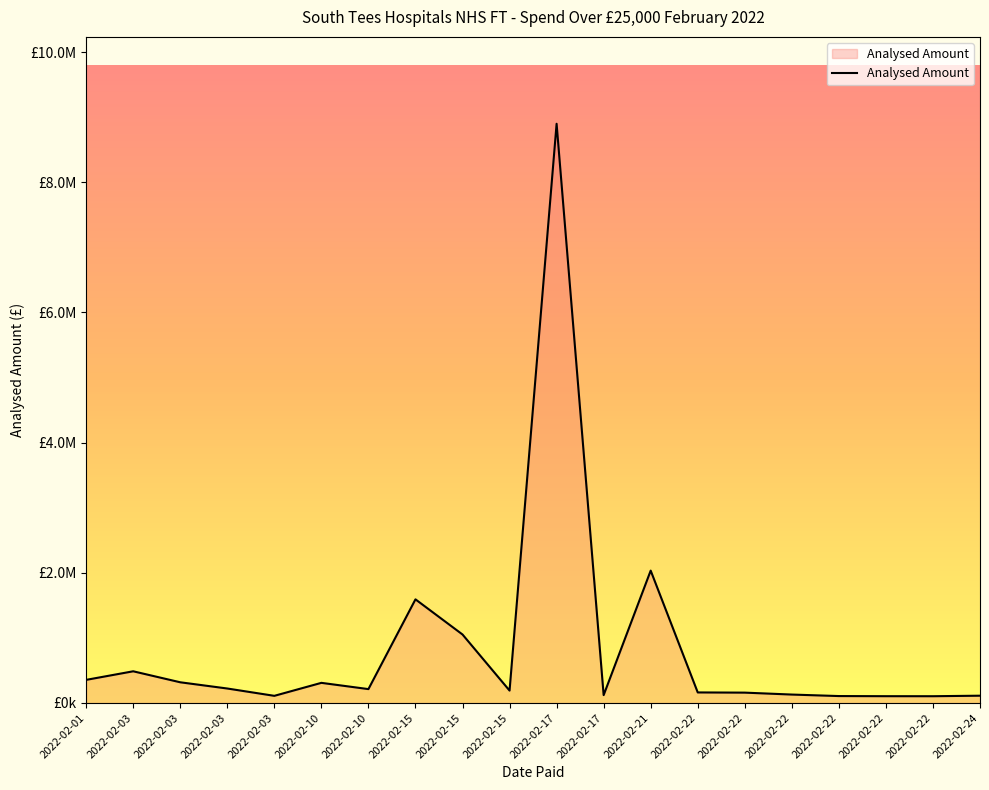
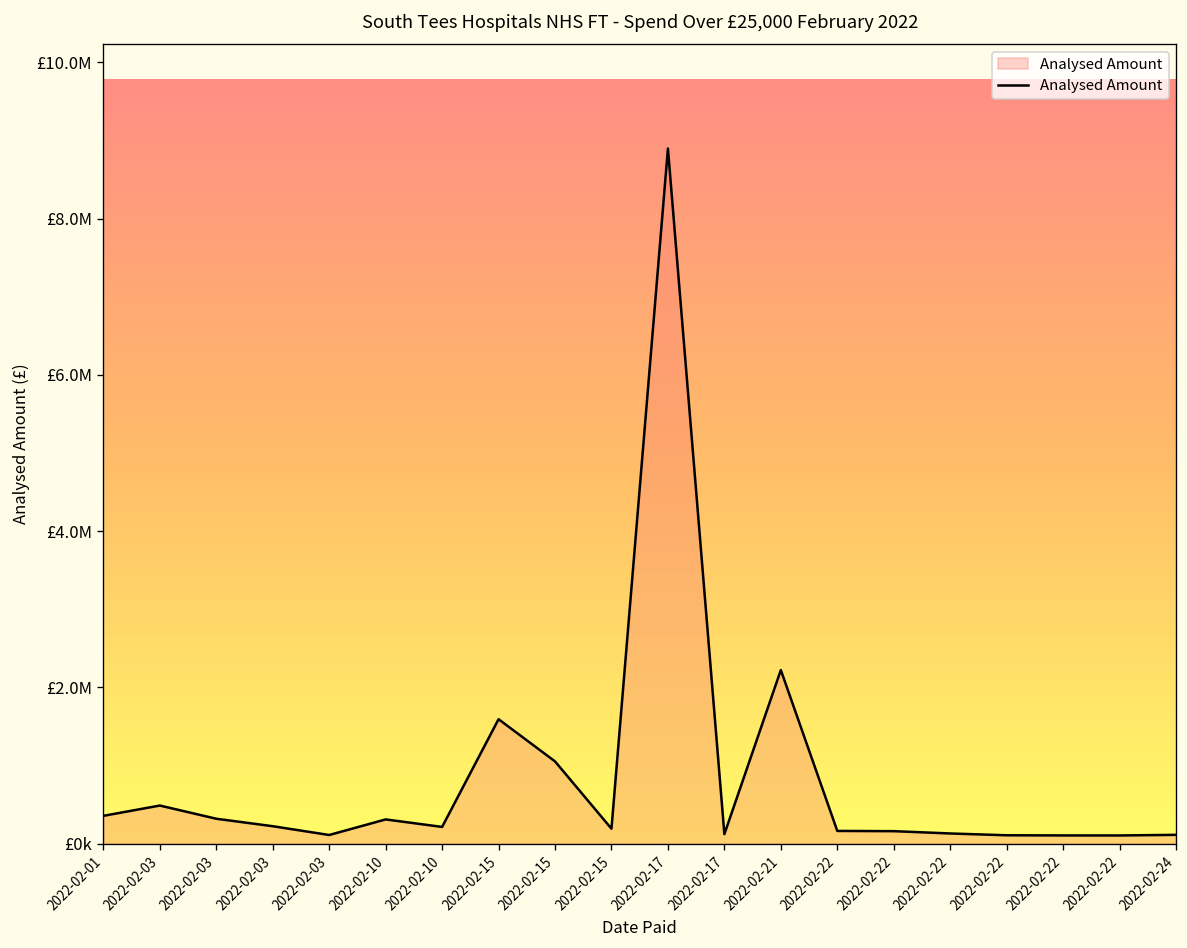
  {
    "2022-02-01": "£400000",
-   "2022-02-21": "£2000000",
+   "2022-02-21": "£2200000",
    "2022-02-24": "£100000"
  }
